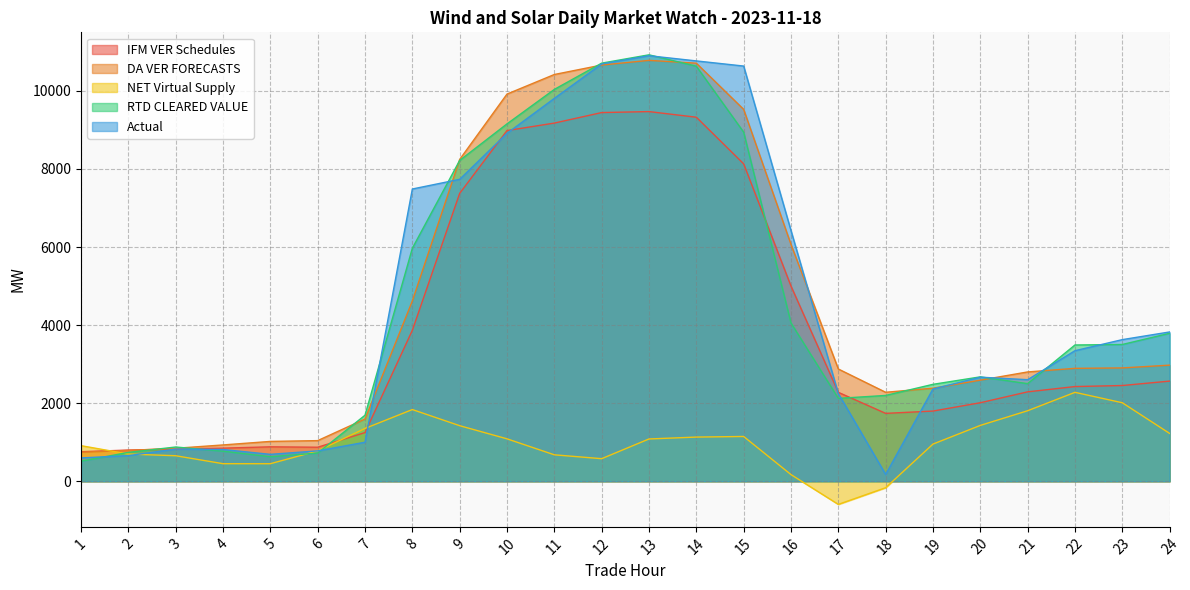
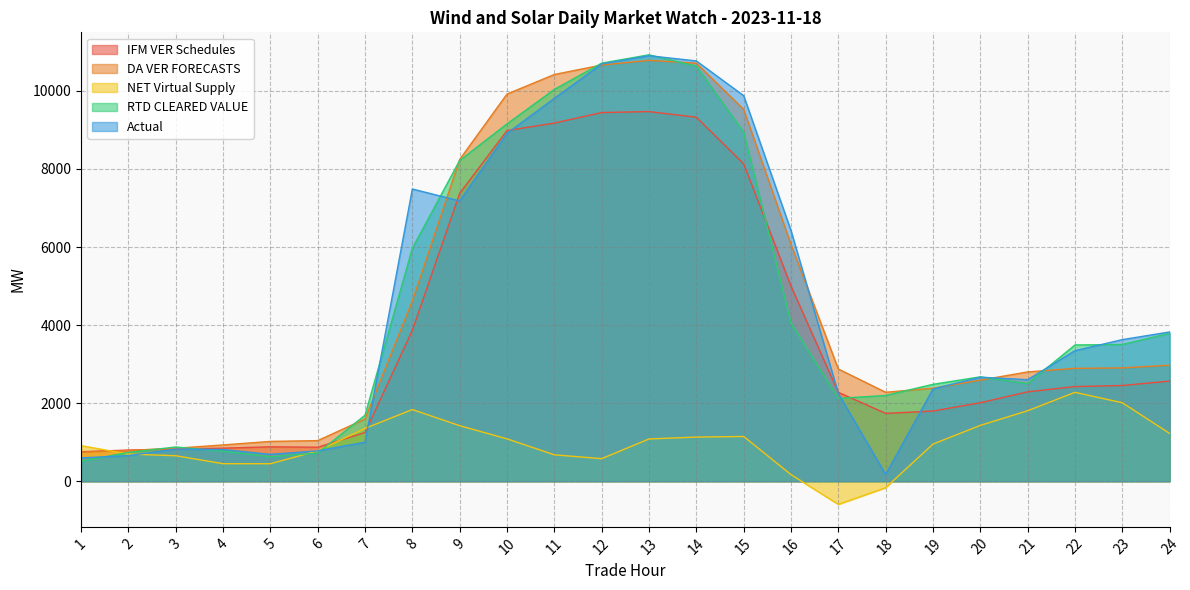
  {
    "RTD CLEARED VALUE": {
      "1": 500,
      "7": 1700,
      "8": 6000,
      "10": 9200,
      "11": 10000,
      "14": 10600,
      "15": 8900,
      "16": 4100,
      "17": 2100,
      "18": 2200,
      "19": 2500,
      "21": 2500,
      "22": 3500,
      "23": 3500
    },
    "Actual": {
      "1": 600,
      "7": 1000,
      "8": 7500,
-     "9": 7700,
+     "9": 7200,
      "10": 8900,
      "11": 9800,
-     "15": 10600,
+     "15": 9900,
      "16": 6400,
      "18": 200,
      "21": 2600,
      "22": 3300,
      "23": 3600
    }
  }
